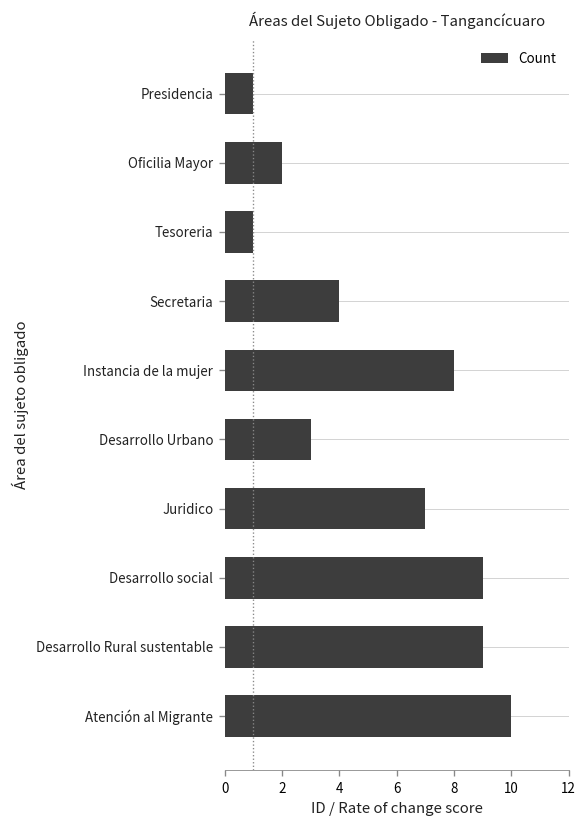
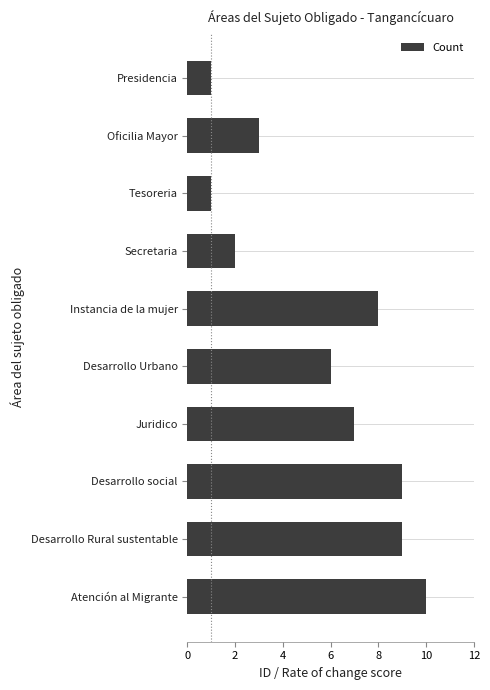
  {
    "Presidencia": 1,
-   "Oficilia Mayor": 2,
+   "Oficilia Mayor": 3,
    "Tesoreria": 1,
-   "Secretaria": 4,
+   "Secretaria": 2,
    "Instancia de la mujer": 8,
-   "Desarrollo Urbano": 3,
+   "Desarrollo Urbano": 6,
    "Juridico": 7,
    "Desarrollo social": 9,
    "Desarrollo Rural sustentable": 9,
    "Atención al Migrante": 10
  }
